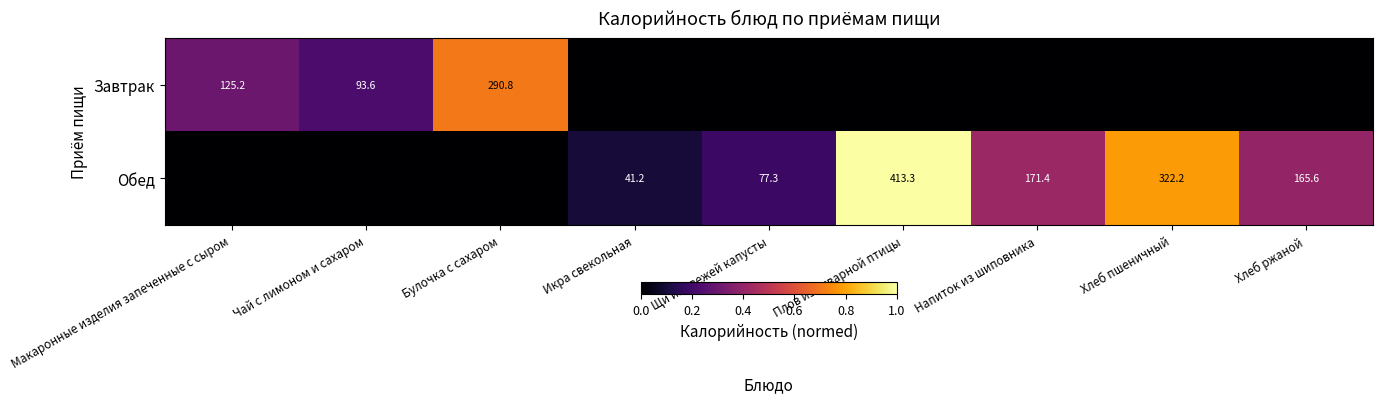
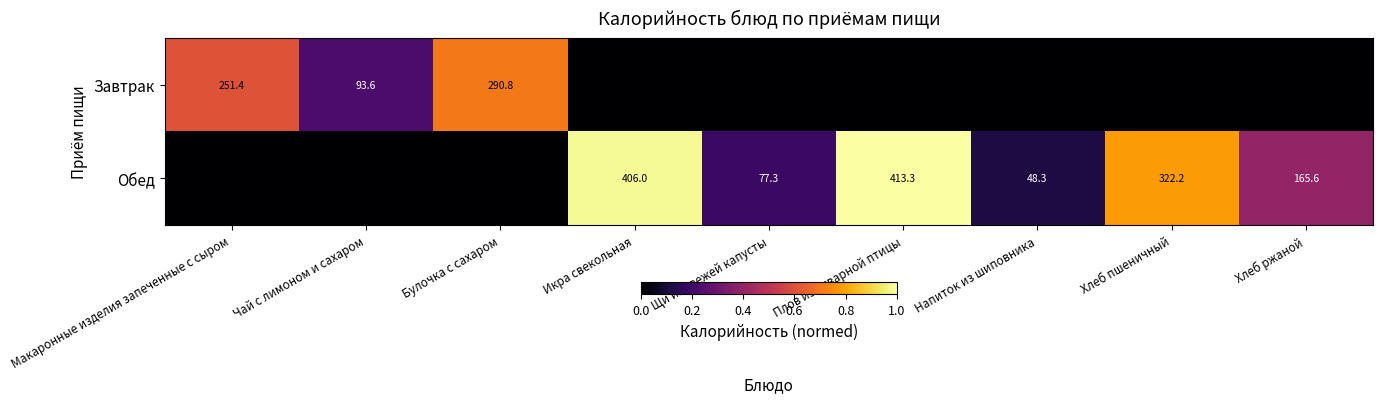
  {
    "Завтрак": {
-     "Макаронные изделия запеченные с сыром": 125.2,
+     "Макаронные изделия запеченные с сыром": 251.4,
      "Чай с лимоном и сахаром": 93.6,
      "Булочка с сахаром": 290.8
    },
    "Обед": {
-     "Икра свекольная": 41.2,
+     "Икра свекольная": 406.0,
      "Щи из свежей капусты": 77.3,
      "Плов из отварной птицы": 413.3,
-     "Напиток из шиповника": 171.4,
+     "Напиток из шиповника": 48.3,
      "Хлеб пшеничный": 322.2,
      "Хлеб ржаной": 165.6
    }
  }
